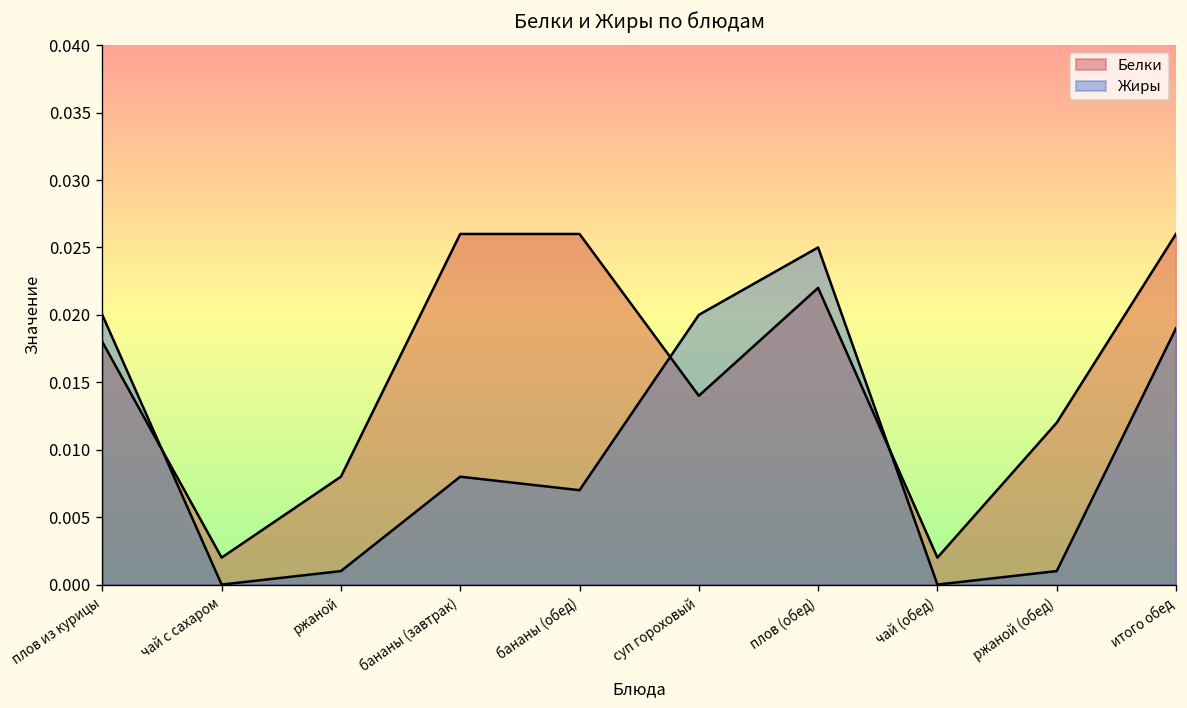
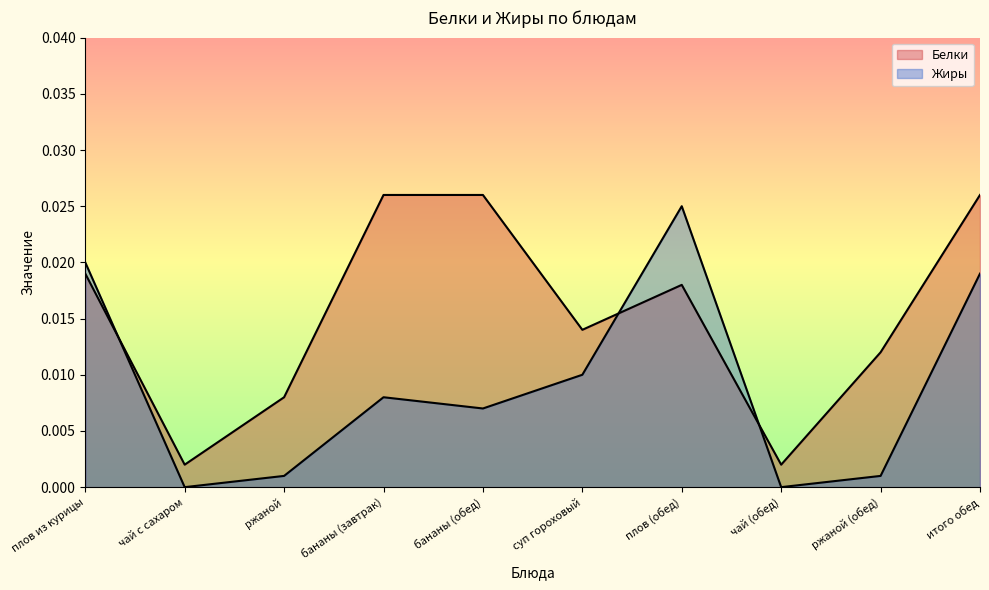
  {
    "Белки": {
-     "плов из курицы": 0.018,
+     "плов из курицы": 0.019,
      "чай с сахаром": 0.002,
      "ржаной": 0.008,
      "бананы (завтрак)": 0.026,
      "бананы (обед)": 0.026,
      "суп гороховый": 0.014,
-     "плов (обед)": 0.022,
+     "плов (обед)": 0.018,
      "чай (обед)": 0.002,
      "ржаной (обед)": 0.012,
      "итого обед": 0.026
    },
    "Жиры": {
      "плов из курицы": 0.02,
      "чай с сахаром": 0.00,
      "ржаной": 0.0010,
      "бананы (завтрак)": 0.0080,
      "бананы (обед)": 0.0070,
-     "суп гороховый": 0.02,
+     "суп гороховый": 0.01,
      "плов (обед)": 0.0250,
      "чай (обед)": 0.00,
      "ржаной (обед)": 0.0010,
      "итого обед": 0.0190
    }
  }
